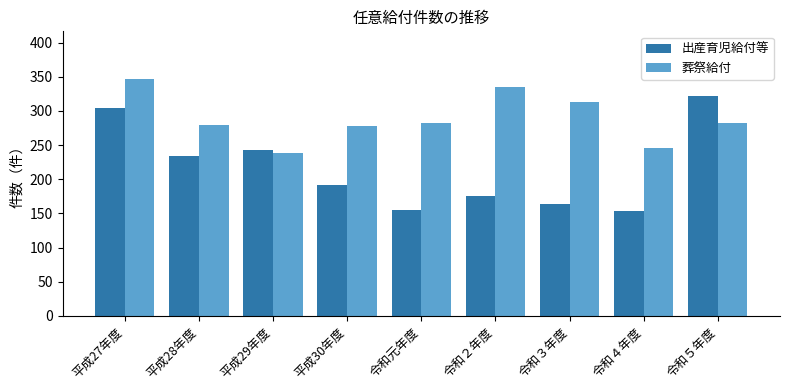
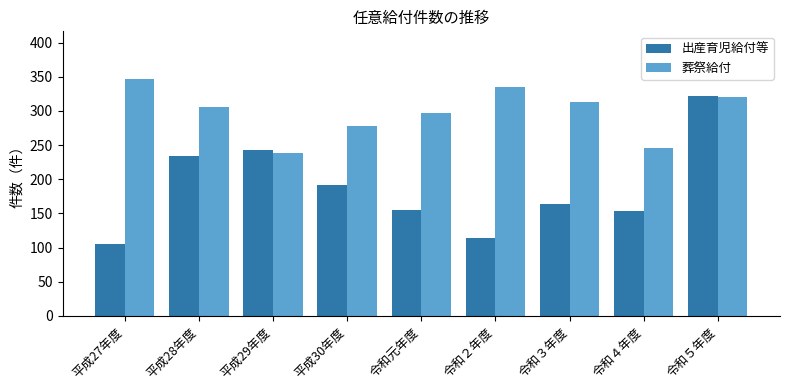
  {
    "出産育児給付等": {
-     "平成27年度": 300,
+     "平成27年度": 110,
      "平成28年度": 230,
      "平成29年度": 240,
      "平成30年度": 190,
      "令和元年度": 160,
-     "令和２年度": 180,
+     "令和２年度": 110,
      "令和３年度": 160,
      "令和４年度": 150,
      "令和５年度": 320
    },
    "葬祭給付": {
      "平成27年度": 350,
-     "平成28年度": 280,
+     "平成28年度": 310,
      "平成29年度": 240,
      "平成30年度": 280,
-     "令和元年度": 280,
+     "令和元年度": 300,
      "令和２年度": 340,
      "令和３年度": 310,
      "令和４年度": 250,
-     "令和５年度": 280
+     "令和５年度": 320
    }
  }
